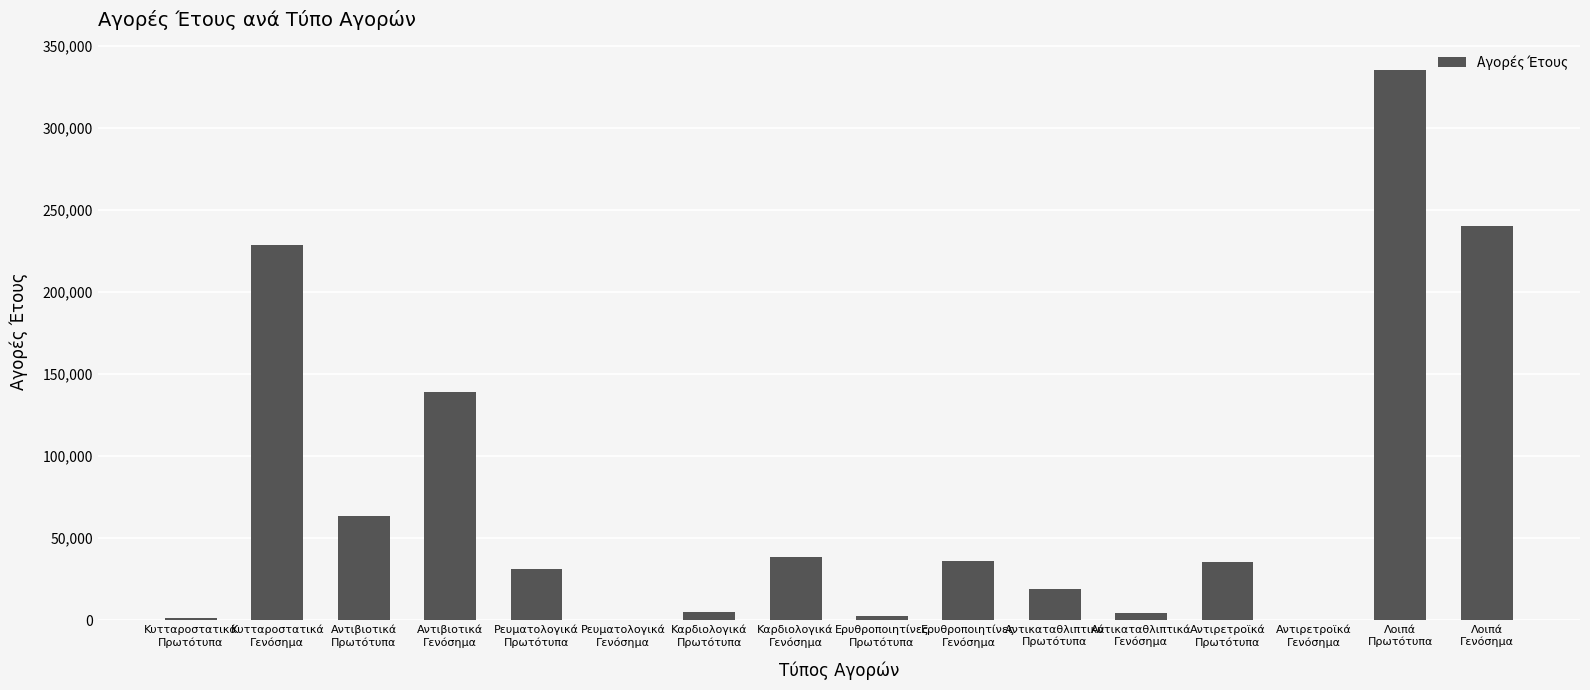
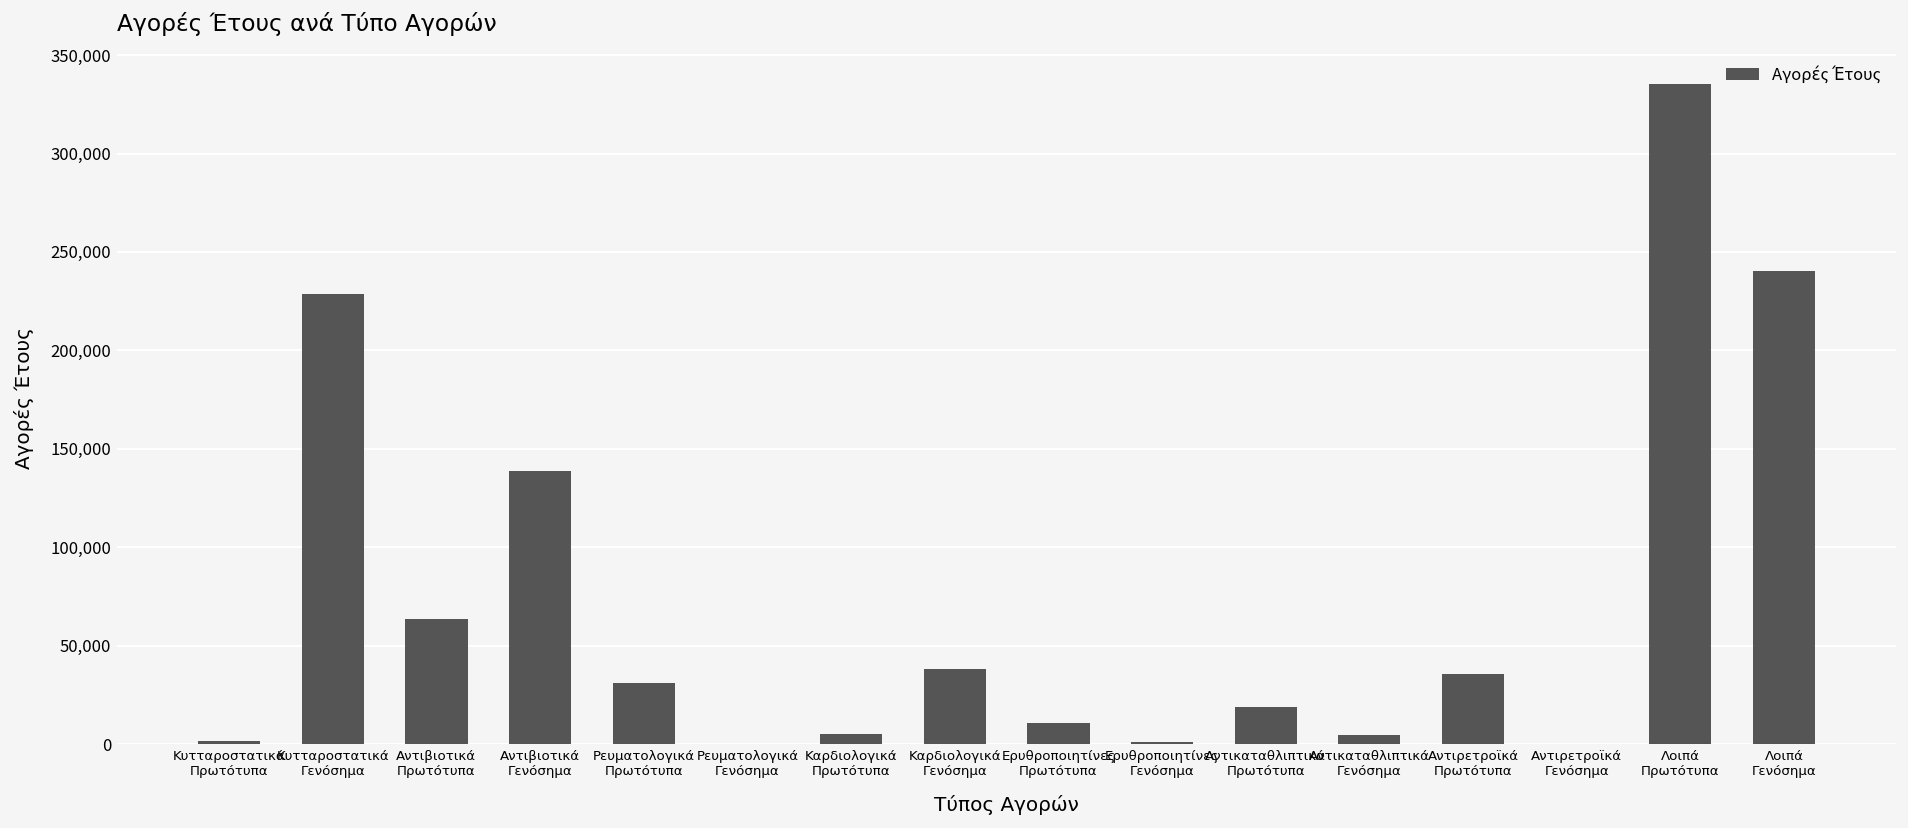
  {
    "Κυτταροστατικά Γενόσημα": "229,000",
    "Αντιβιοτικά Πρωτότυπα": "63,000",
    "Αντιβιοτικά Γενόσημα": "139,000",
    "Ρευματολογικά Πρωτότυπα": "31,000",
    "Καρδιολογικά Πρωτότυπα": "5,000",
    "Καρδιολογικά Γενόσημα": "38,000",
-   "Ερυθροποιητίνες Πρωτότυπα": "3,000",
-   "Ερυθροποιητίνες Γενόσημα": "36,000",
+   "Ερυθροποιητίνες Πρωτότυπα": "11,000",
+   "Ερυθροποιητίνες Γενόσημα": "1,000",
    "Αντικαταθλιπτικά Πρωτότυπα": "19,000",
    "Αντικαταθλιπτικά Γενόσημα": "4,000",
    "Αντιρετροϊκά Πρωτότυπα": "36,000",
    "Αντιρετροϊκά Γενόσημα": "0",
    "Λοιπά Πρωτότυπα": "335,000",
    "Λοιπά Γενόσημα": "240,000"
  }
